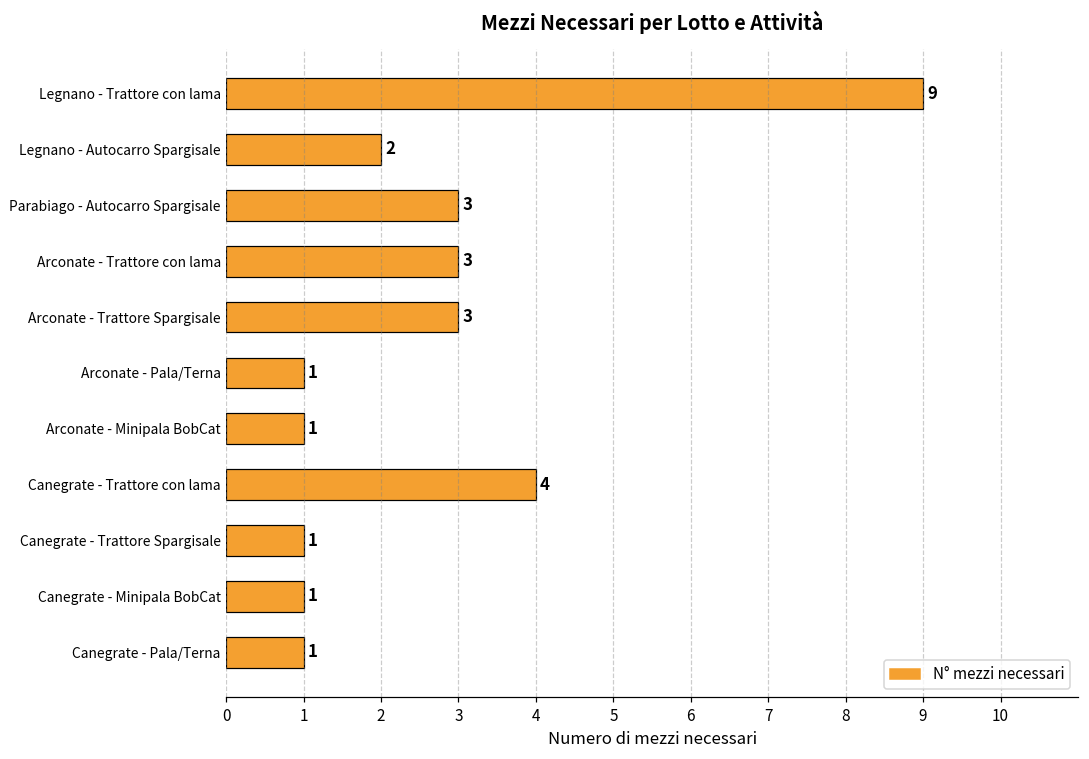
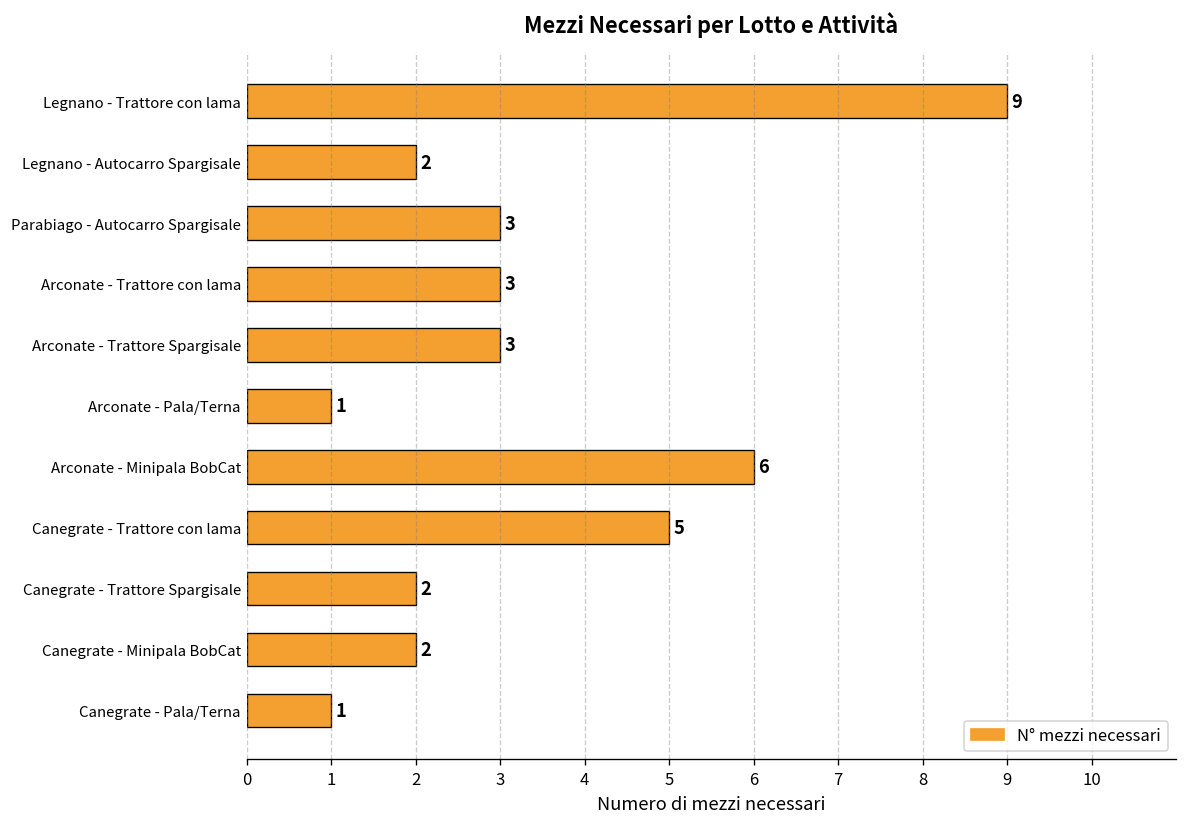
  {
    "Legnano - Trattore con lama": 9,
    "Legnano - Autocarro Spargisale": 2,
    "Parabiago - Autocarro Spargisale": 3,
    "Arconate - Trattore con lama": 3,
    "Arconate - Trattore Spargisale": 3,
    "Arconate - Pala/Terna": 1,
-   "Arconate - Minipala BobCat": 1,
-   "Canegrate - Trattore con lama": 4,
-   "Canegrate - Trattore Spargisale": 1,
-   "Canegrate - Minipala BobCat": 1,
+   "Arconate - Minipala BobCat": 6,
+   "Canegrate - Trattore con lama": 5,
+   "Canegrate - Trattore Spargisale": 2,
+   "Canegrate - Minipala BobCat": 2,
    "Canegrate - Pala/Terna": 1
  }
